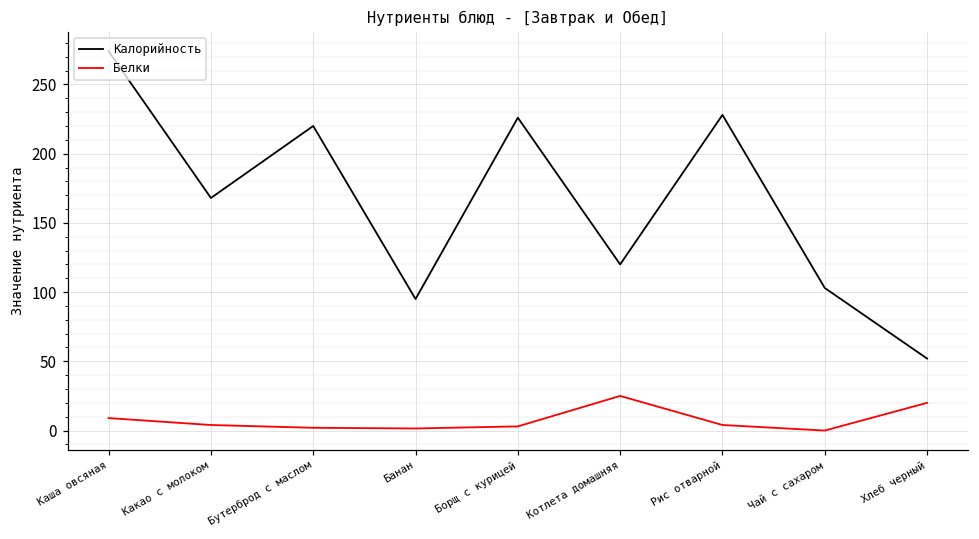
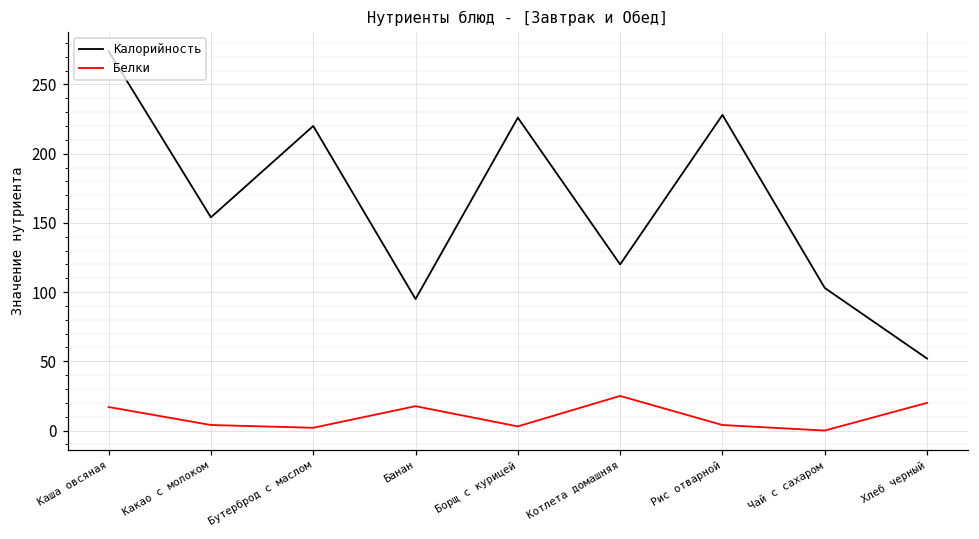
  {
    "Калорийность": {
-     "Какао с молоком": 168,
+     "Какао с молоком": 154,
      "Бутерброд с маслом": 220,
      "Банан": 95,
      "Борщ с курицей": 226,
      "Котлета домашняя": 120,
      "Рис отварной": 228,
      "Чай с сахаром": 103,
      "Хлеб черный": 52
    },
    "Белки": {
-     "Каша овсяная": 9,
+     "Каша овсяная": 17,
      "Какао с молоком": 4,
      "Бутерброд с маслом": 2,
-     "Банан": 2,
+     "Банан": 18,
      "Борщ с курицей": 3,
      "Котлета домашняя": 25,
      "Рис отварной": 4,
      "Чай с сахаром": 0,
      "Хлеб черный": 20
    }
  }
